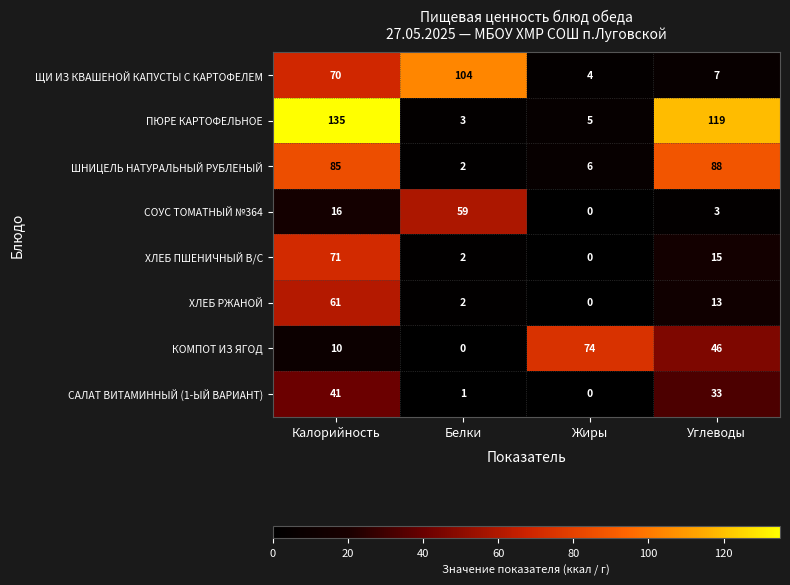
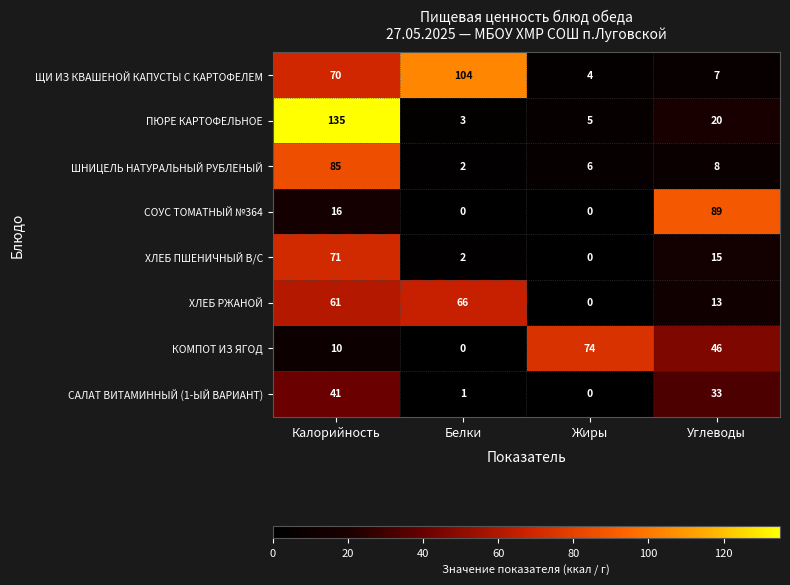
  {
    "ЩИ ИЗ КВАШЕНОЙ КАПУСТЫ С КАРТОФЕЛЕМ": {
      "Калорийность": 70,
      "Белки": 104,
      "Жиры": 4,
      "Углеводы": 7
    },
    "ПЮРЕ КАРТОФЕЛЬНОЕ": {
      "Калорийность": 135,
      "Белки": 3,
      "Жиры": 5,
-     "Углеводы": 119
+     "Углеводы": 20
    },
    "ШНИЦЕЛЬ НАТУРАЛЬНЫЙ РУБЛЕНЫЙ": {
      "Калорийность": 85,
      "Белки": 2,
      "Жиры": 6,
-     "Углеводы": 88
+     "Углеводы": 8
    },
    "СОУС ТОМАТНЫЙ №364": {
      "Калорийность": 16,
-     "Белки": 59,
+     "Белки": 0,
      "Жиры": 0,
-     "Углеводы": 3
+     "Углеводы": 89
    },
    "ХЛЕБ ПШЕНИЧНЫЙ В/С": {
      "Калорийность": 71,
      "Белки": 2,
      "Жиры": 0,
      "Углеводы": 15
    },
    "ХЛЕБ РЖАНОЙ": {
      "Калорийность": 61,
-     "Белки": 2,
+     "Белки": 66,
      "Жиры": 0,
      "Углеводы": 13
    },
    "КОМПОТ ИЗ ЯГОД": {
      "Калорийность": 10,
      "Белки": 0,
      "Жиры": 74,
      "Углеводы": 46
    },
    "САЛАТ ВИТАМИННЫЙ (1-ЫЙ ВАРИАНТ)": {
      "Калорийность": 41,
      "Белки": 1,
      "Жиры": 0,
      "Углеводы": 33
    }
  }
